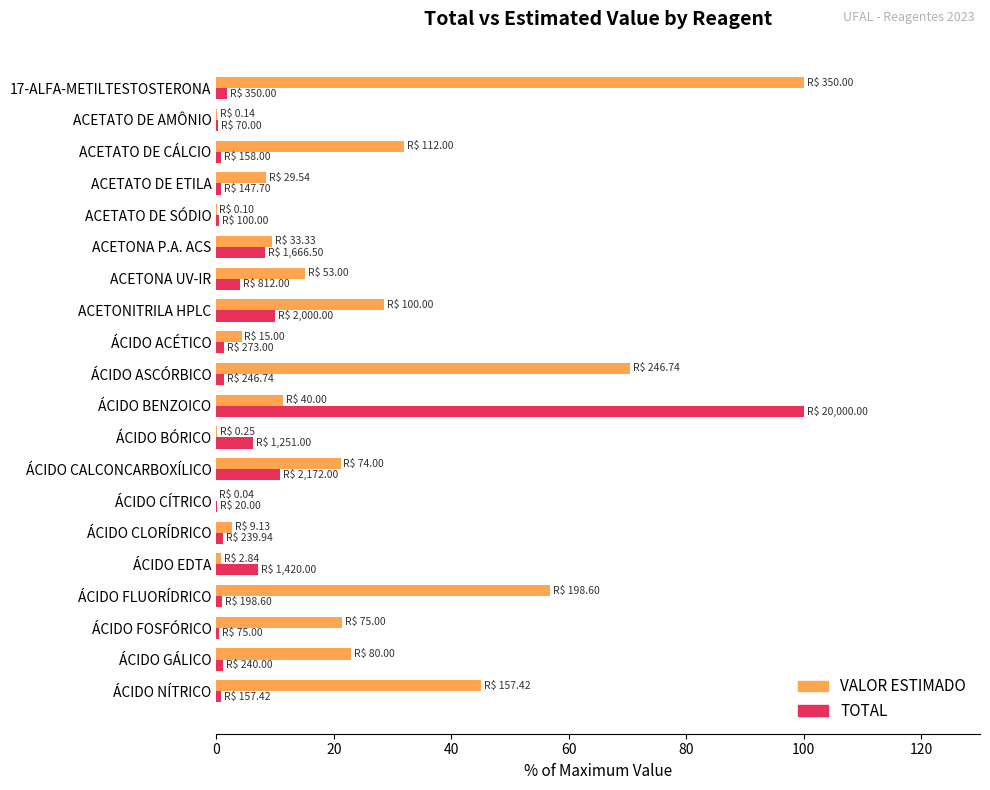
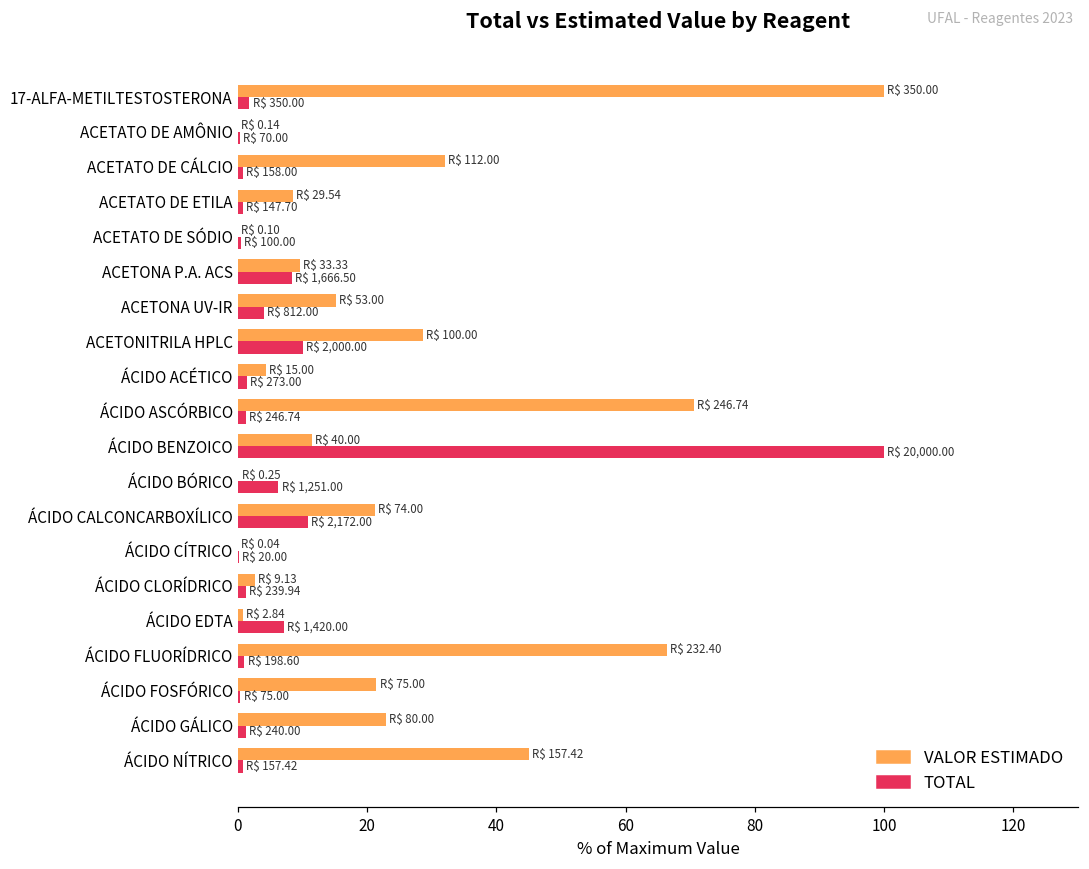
  {
    "VALOR ESTIMADO": {
-     "ÁCIDO FLUORÍDRICO": 198.60
+     "ÁCIDO FLUORÍDRICO": 232.40
    }
  }
